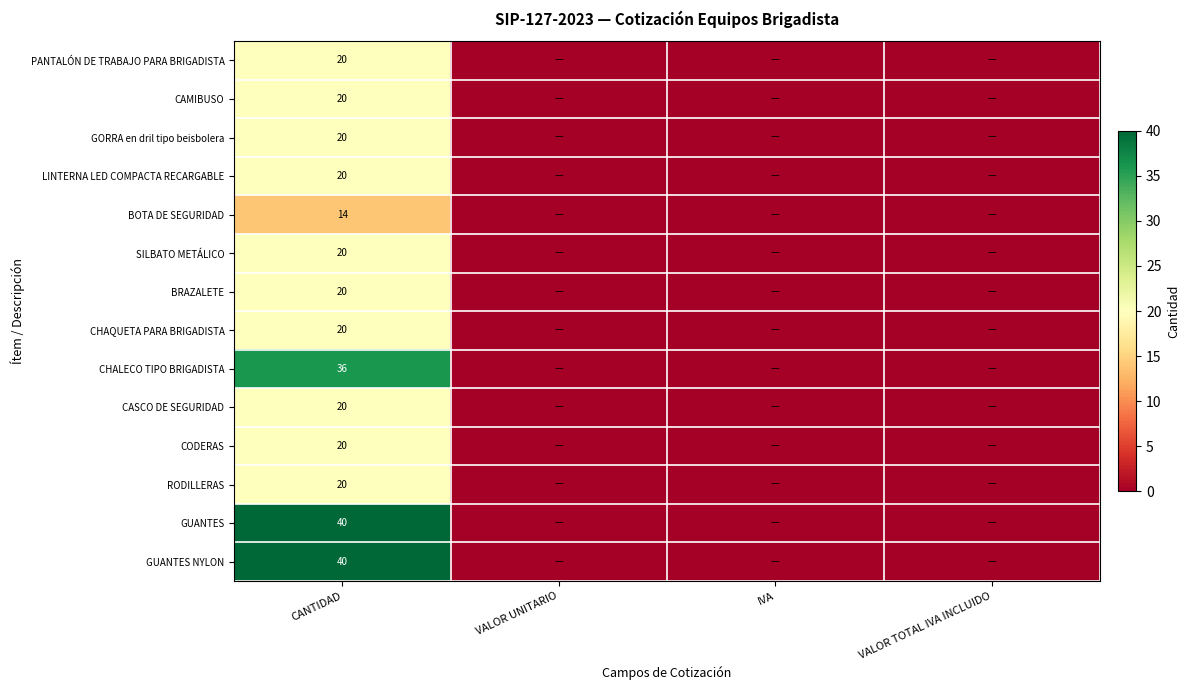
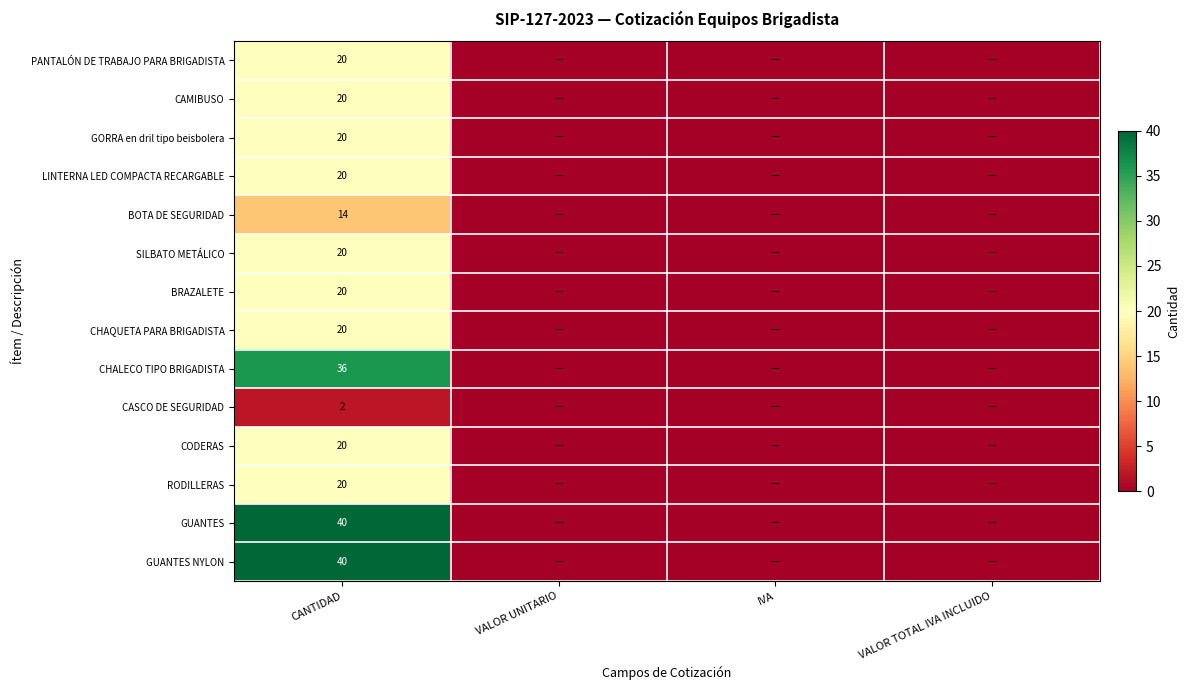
  {
    "PANTALÓN DE TRABAJO PARA BRIGADISTA": {
      "CANTIDAD": 20
    },
    "CAMIBUSO": {
      "CANTIDAD": 20
    },
    "GORRA en dril tipo beisbolera": {
      "CANTIDAD": 20
    },
    "LINTERNA LED COMPACTA RECARGABLE": {
      "CANTIDAD": 20
    },
    "BOTA DE SEGURIDAD": {
      "CANTIDAD": 14
    },
    "SILBATO METÁLICO": {
      "CANTIDAD": 20
    },
    "BRAZALETE": {
      "CANTIDAD": 20
    },
    "CHAQUETA PARA BRIGADISTA": {
      "CANTIDAD": 20
    },
    "CHALECO TIPO BRIGADISTA": {
      "CANTIDAD": 36
    },
    "CASCO DE SEGURIDAD": {
-     "CANTIDAD": 20
+     "CANTIDAD": 2
    },
    "CODERAS": {
      "CANTIDAD": 20
    },
    "RODILLERAS": {
      "CANTIDAD": 20
    },
    "GUANTES": {
      "CANTIDAD": 40
    },
    "GUANTES NYLON": {
      "CANTIDAD": 40
    }
  }
